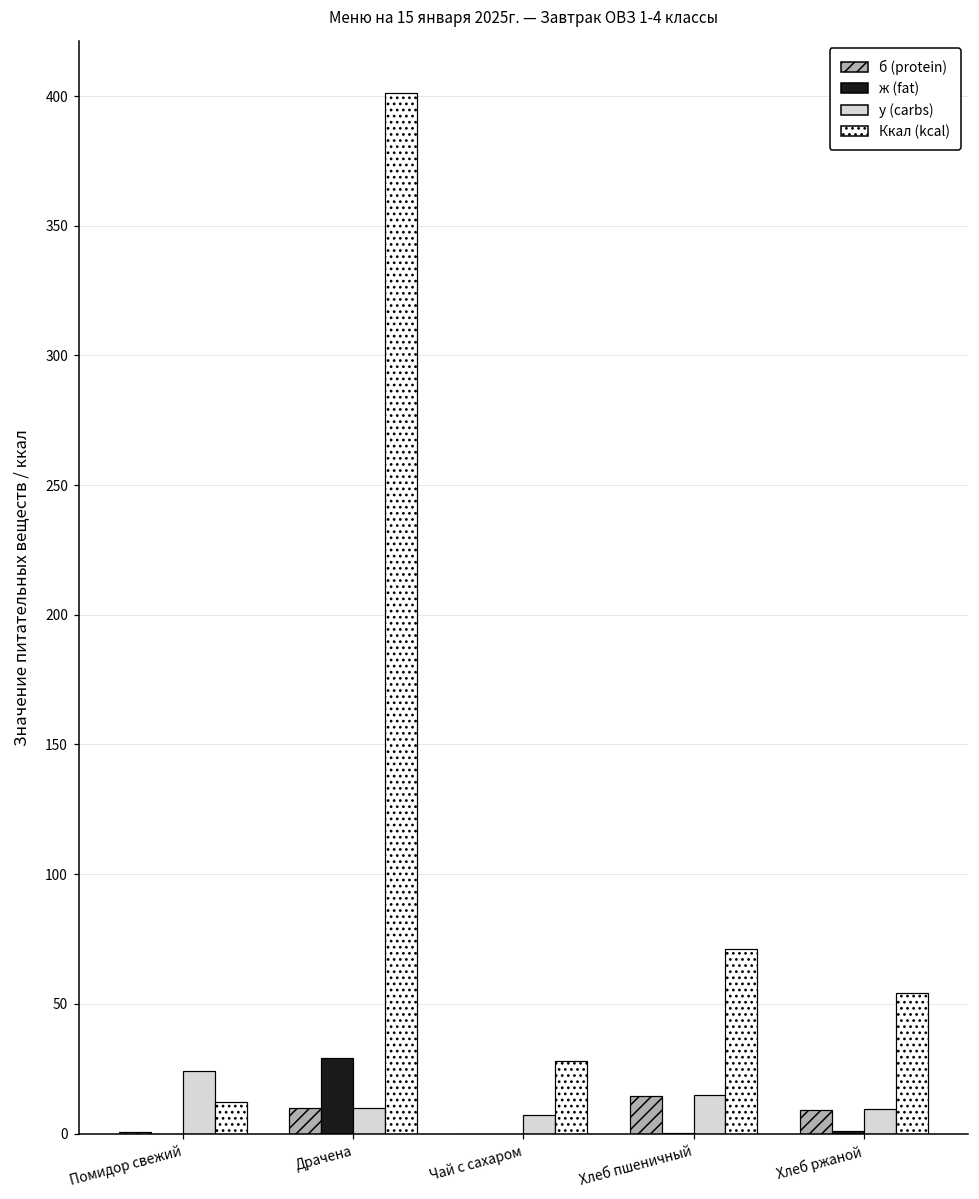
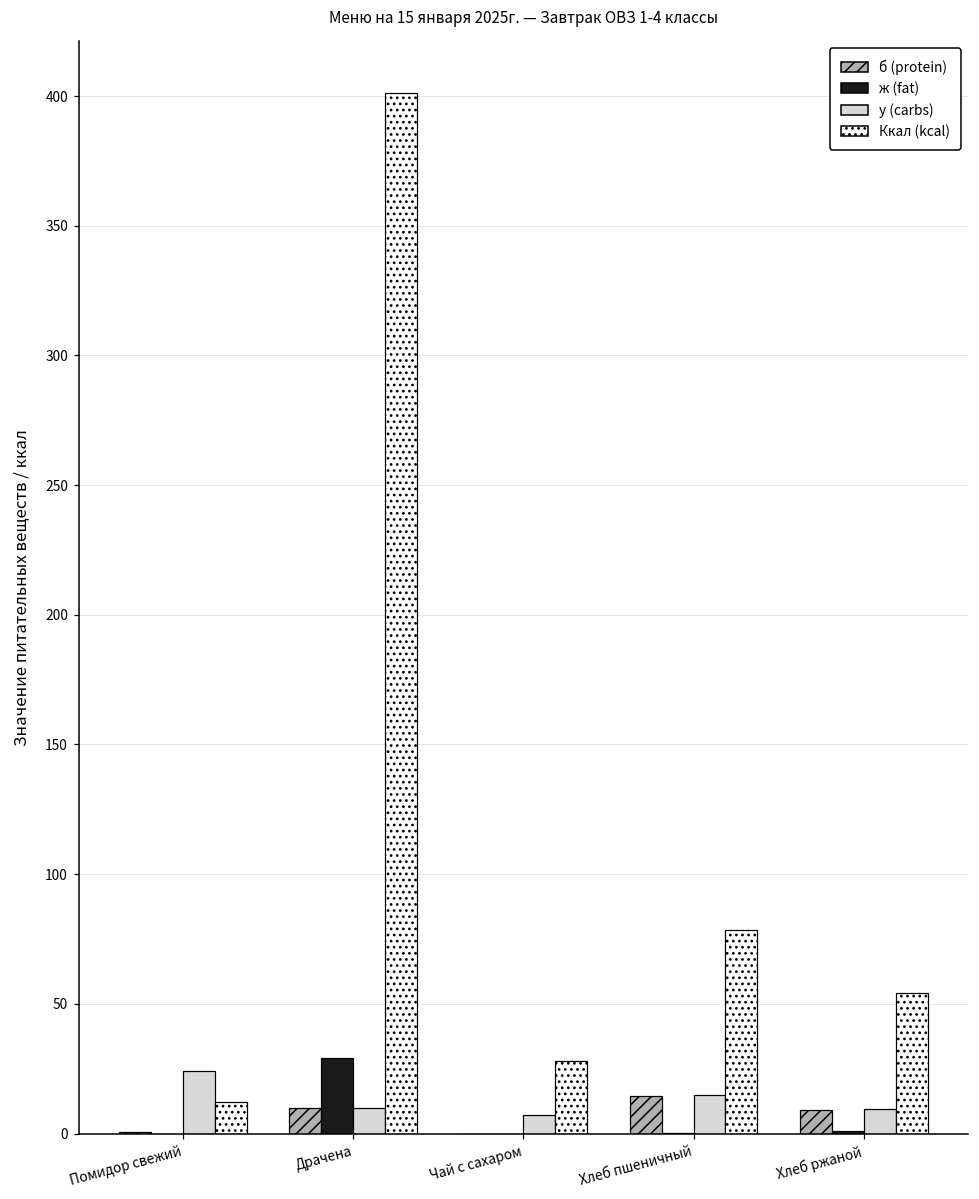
  {
    "б (protein)": {
      "Драчена": 10,
      "Чай с сахаром": 0,
      "Хлеб пшеничный": 15,
      "Хлеб ржаной": 9
    },
    "ж (fat)": {
      "Помидор свежий": 0,
      "Драчена": 29,
      "Чай с сахаром": 0
    },
    "у (carbs)": {
      "Помидор свежий": 24,
      "Драчена": 10,
      "Чай с сахаром": 7,
      "Хлеб пшеничный": 15,
      "Хлеб ржаной": 10
    },
    "Ккал (kcal)": {
      "Помидор свежий": 12,
      "Драчена": 401,
      "Чай с сахаром": 28,
-     "Хлеб пшеничный": 71,
+     "Хлеб пшеничный": 78,
      "Хлеб ржаной": 54
    }
  }
